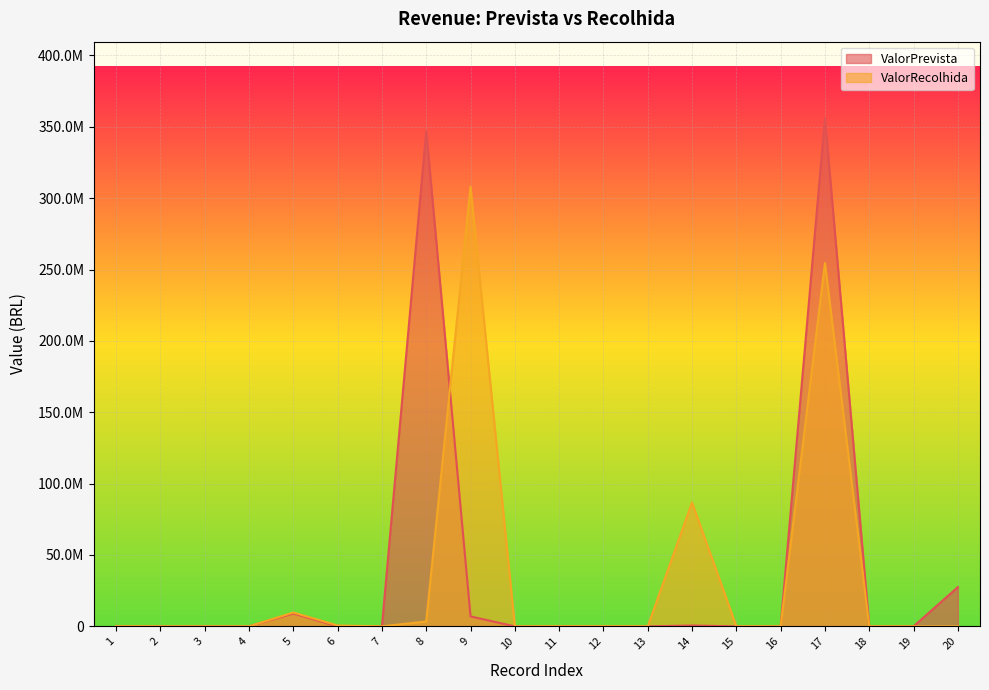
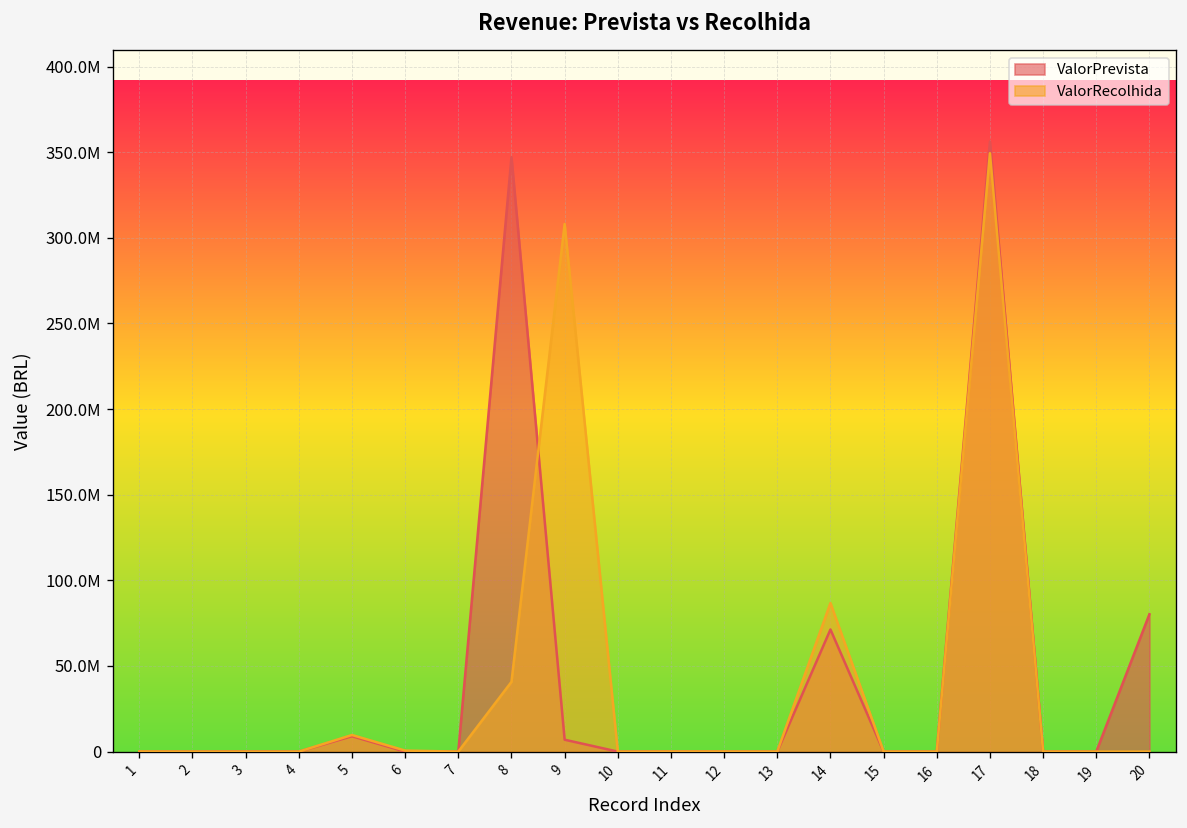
  {
    "ValorPrevista": {
      "8": 347000000,
      "9": 7000000,
-     "14": 1000000,
+     "14": 71000000,
      "17": 356000000,
-     "20": 28000000
+     "20": 80000000
    },
    "ValorRecolhida": {
-     "8": 3000000,
+     "8": 41000000,
      "9": 308000000,
      "14": 87000000,
-     "17": 255000000,
+     "17": 349000000,
      "20": 0
    }
  }
